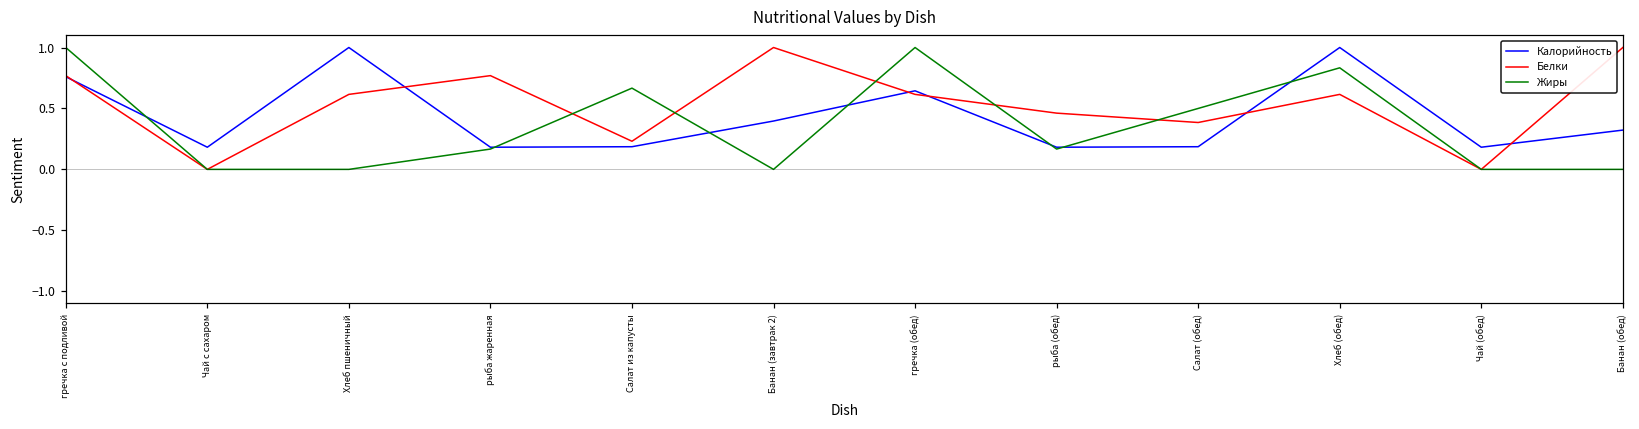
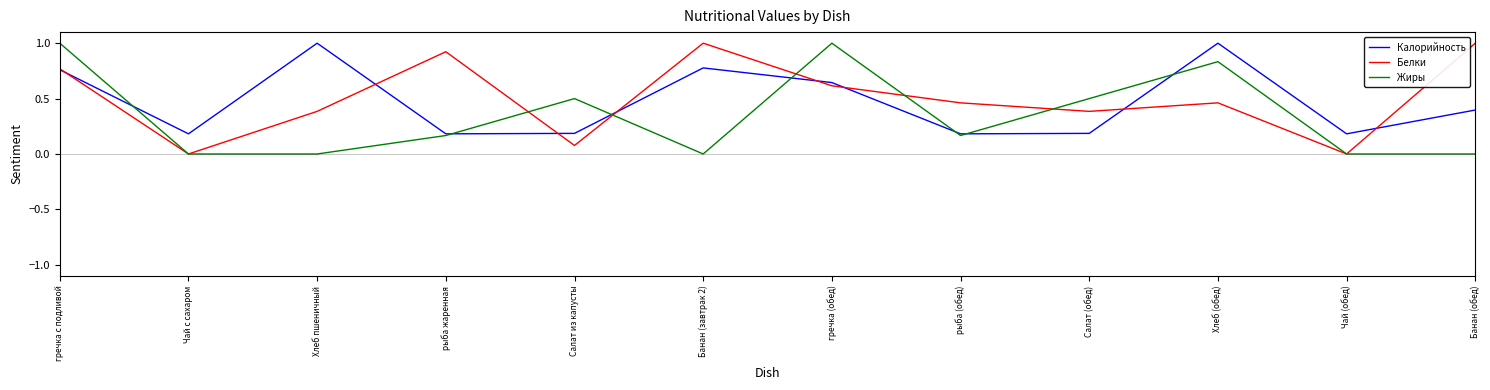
  {
    "Калорийность": {
      "Чай с сахаром": 0.18,
      "Хлеб пшеничный": 1.00,
      "Салат из капусты": 0.19,
-     "Банан (завтрак 2)": 0.40,
+     "Банан (завтрак 2)": 0.78,
      "гречка (обед)": 0.64,
      "Салат (обед)": 0.19,
      "Хлеб (обед)": 1.00,
      "Чай (обед)": 0.18,
-     "Банан (обед)": 0.32
+     "Банан (обед)": 0.40
    },
    "Белки": {
-     "Хлеб пшеничный": 0.62,
-     "рыба жаренная": 0.77,
-     "Салат из капусты": 0.23,
+     "Хлеб пшеничный": 0.38,
+     "рыба жаренная": 0.92,
+     "Салат из капусты": 0.08,
      "Банан (завтрак 2)": 1.00,
      "гречка (обед)": 0.62,
      "рыба (обед)": 0.46,
      "Салат (обед)": 0.38,
-     "Хлеб (обед)": 0.62,
+     "Хлеб (обед)": 0.46,
      "Банан (обед)": 1.00
    },
    "Жиры": {
      "гречка с подливой": 1.00,
      "Хлеб пшеничный": 0.00,
-     "Салат из капусты": 0.67,
+     "Салат из капусты": 0.50,
      "Банан (завтрак 2)": 0.00,
      "гречка (обед)": 1.00,
      "Салат (обед)": 0.50,
      "Хлеб (обед)": 0.83,
      "Банан (обед)": 0.00
    }
  }
